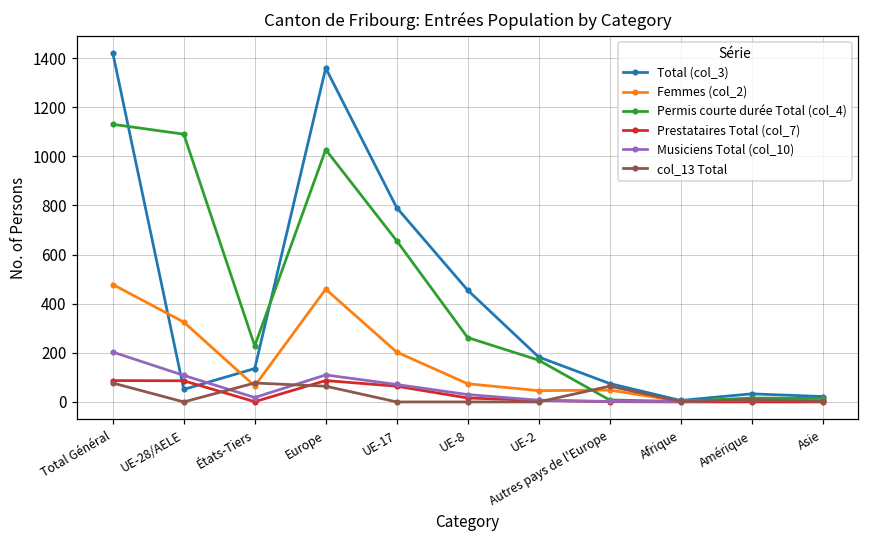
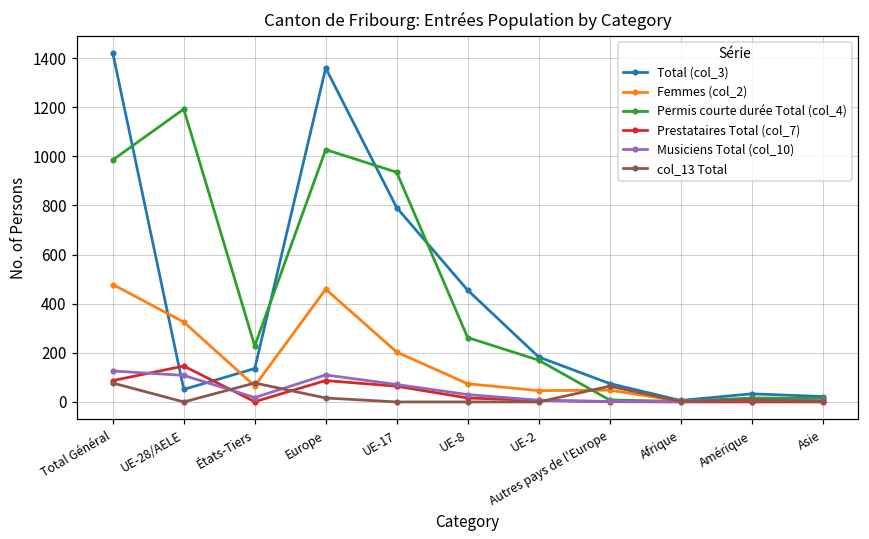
  {
    "Total (col_3)": {
      "Total Général": 1420,
      "UE-28/AELE": 50,
      "États-Tiers": 140,
      "Europe": 1360,
      "UE-17": 790,
      "UE-8": 460,
      "UE-2": 180,
      "Amérique": 30
    },
    "Femmes (col_2)": {
      "Total Général": 480,
      "UE-28/AELE": 330,
      "États-Tiers": 70,
      "Europe": 460,
      "UE-17": 200,
      "UE-8": 70,
      "UE-2": 50,
      "Autres pays de l'Europe": 50
    },
    "Permis courte durée Total (col_4)": {
-     "Total Général": 1130,
-     "UE-28/AELE": 1090,
+     "Total Général": 990,
+     "UE-28/AELE": 1190,
      "États-Tiers": 230,
      "Europe": 1030,
-     "UE-17": 660,
+     "UE-17": 940,
      "UE-8": 260,
      "UE-2": 170
    },
    "Prestataires Total (col_7)": {
-     "UE-28/AELE": 90,
+     "UE-28/AELE": 150,
      "États-Tiers": 0,
      "Europe": 90,
      "UE-8": 20
    },
    "Musiciens Total (col_10)": {
-     "Total Général": 200,
+     "Total Général": 130,
      "UE-28/AELE": 110,
      "États-Tiers": 20,
      "Europe": 110,
      "UE-8": 30
    },
    "col_13 Total": {
      "UE-28/AELE": 0,
      "États-Tiers": 80,
-     "Europe": 60,
+     "Europe": 20,
      "UE-17": 0,
      "UE-8": 0
    }
  }
